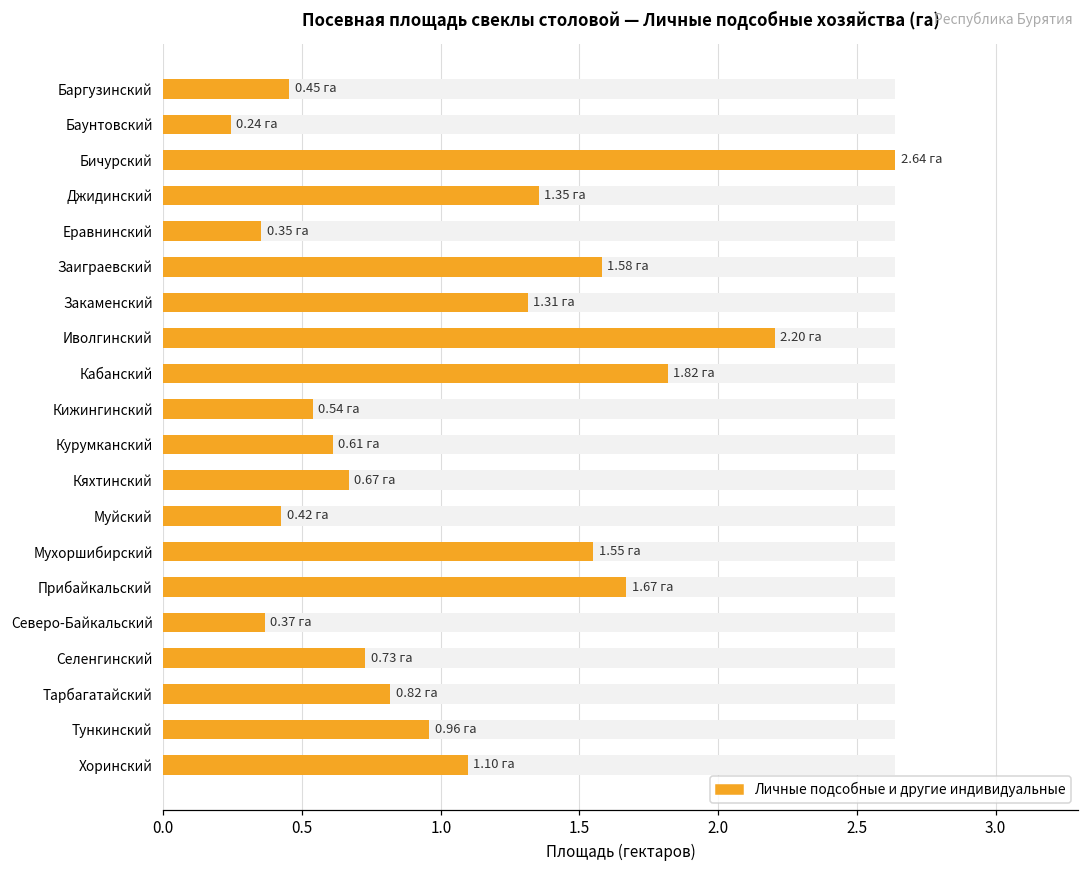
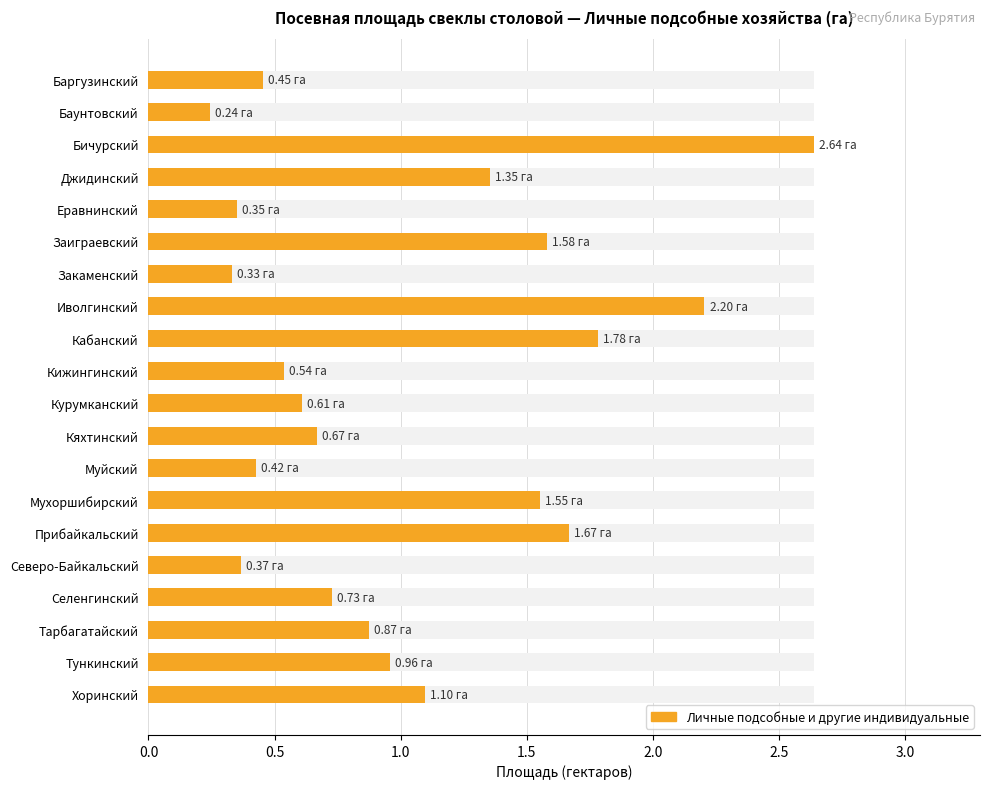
  {
    "Личные подсобные и другие индивидуальные": {
      "Бичурский": 2.64,
-     "Закаменский": 1.31,
-     "Кабанский": 1.82,
-     "Тарбагатайский": 0.82
+     "Закаменский": 0.33,
+     "Кабанский": 1.78,
+     "Тарбагатайский": 0.87
    }
  }
